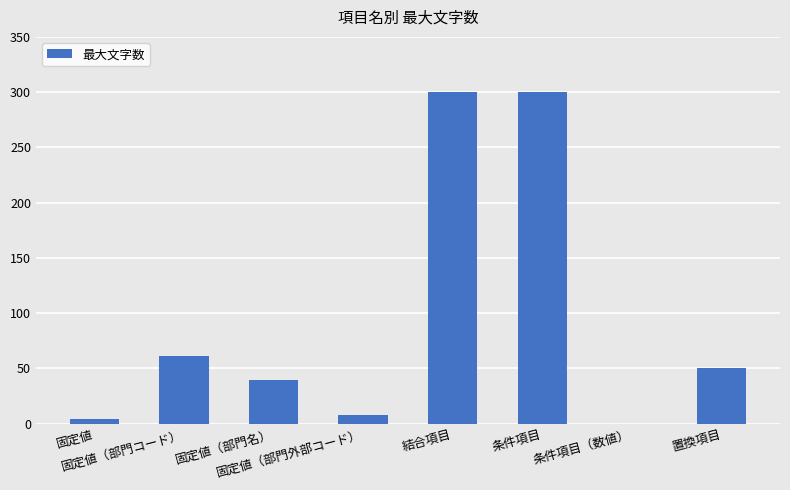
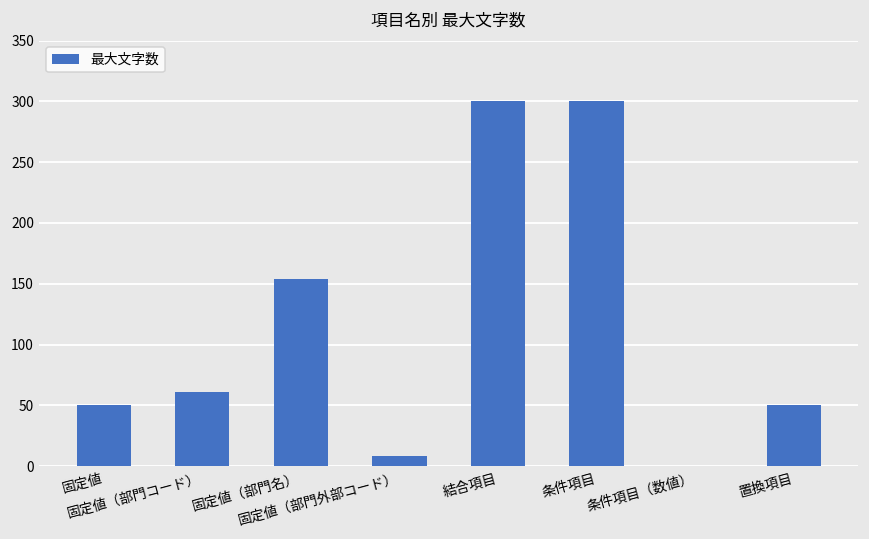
  {
-   "固定値": 4,
+   "固定値": 50,
    "固定値（部門コード）": 61,
-   "固定値（部門名）": 40,
+   "固定値（部門名）": 154,
    "固定値（部門外部コード）": 8,
    "結合項目": 300,
    "条件項目": 300,
    "条件項目（数値）": 0,
    "置換項目": 50
  }
